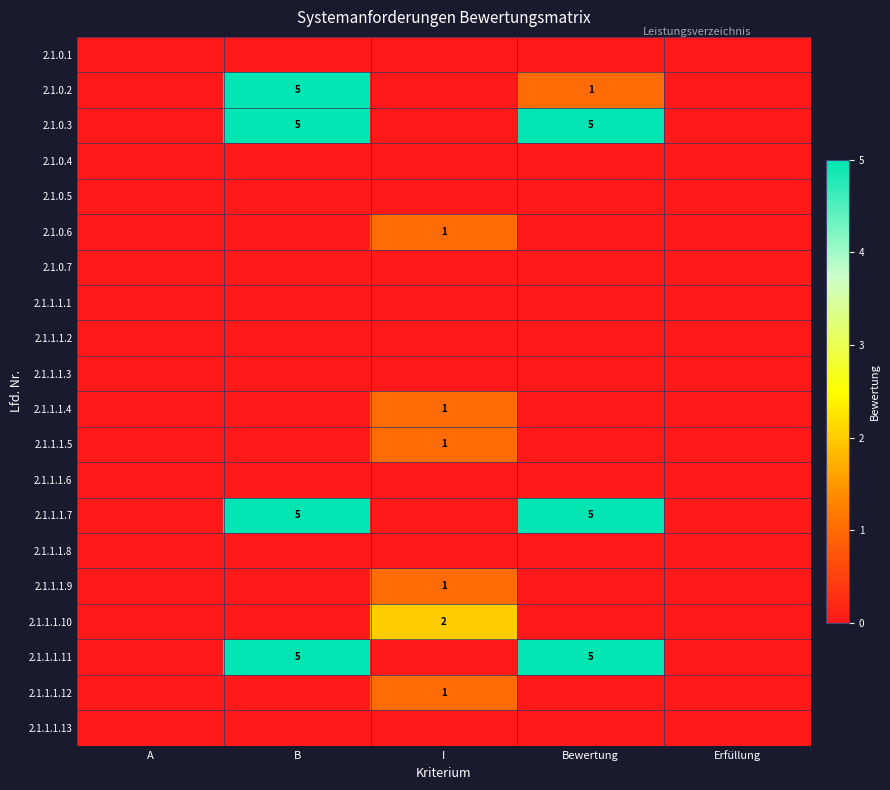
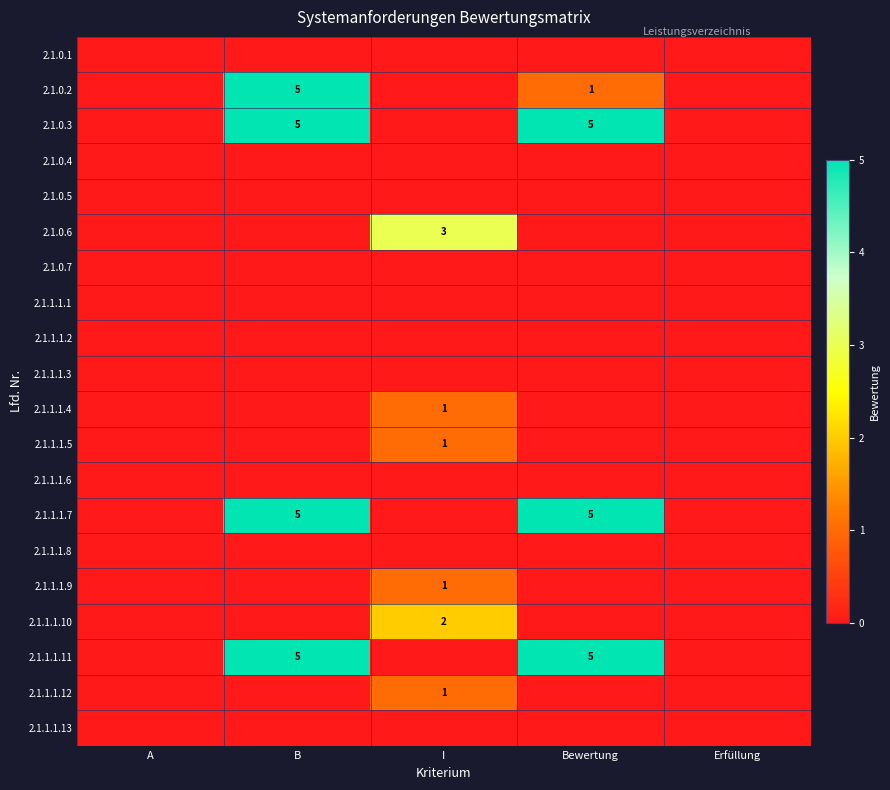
  {
    "2.1.0.2": {
      "B": 5,
      "Bewertung": 1
    },
    "2.1.0.3": {
      "B": 5,
      "Bewertung": 5
    },
    "2.1.0.6": {
-     "I": 1
+     "I": 3
    },
    "2.1.1.1.4": {
      "I": 1
    },
    "2.1.1.1.5": {
      "I": 1
    },
    "2.1.1.1.7": {
      "B": 5,
      "Bewertung": 5
    },
    "2.1.1.1.9": {
      "I": 1
    },
    "2.1.1.1.10": {
      "I": 2
    },
    "2.1.1.1.11": {
      "B": 5,
      "Bewertung": 5
    },
    "2.1.1.1.12": {
      "I": 1
    }
  }
